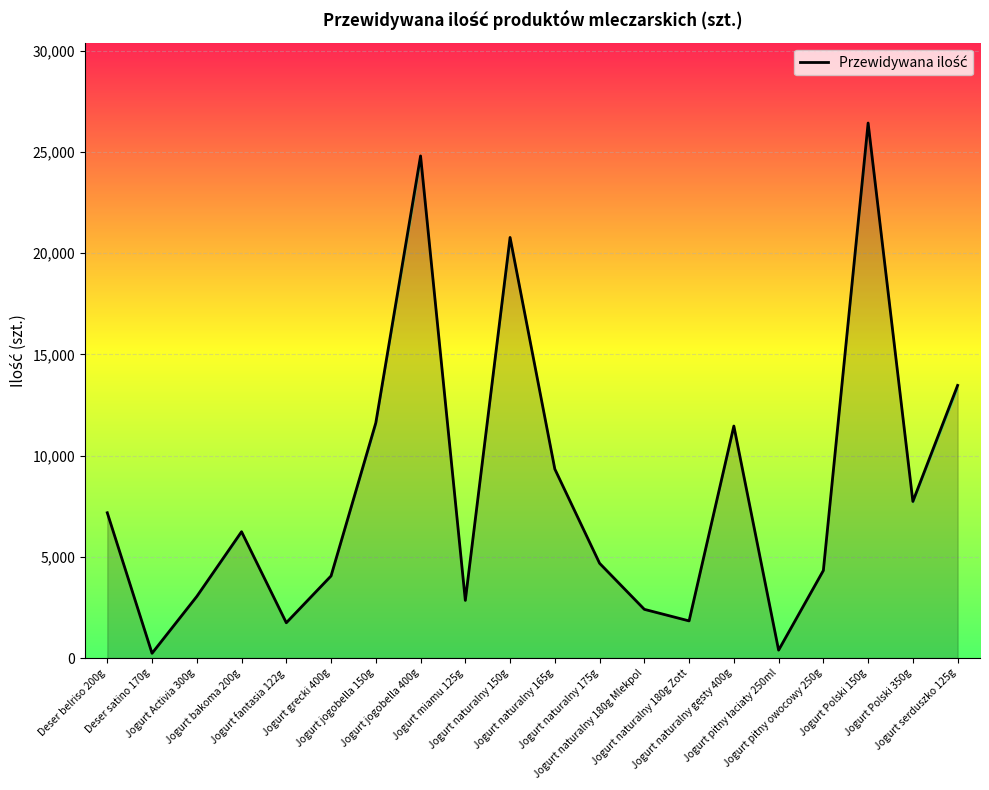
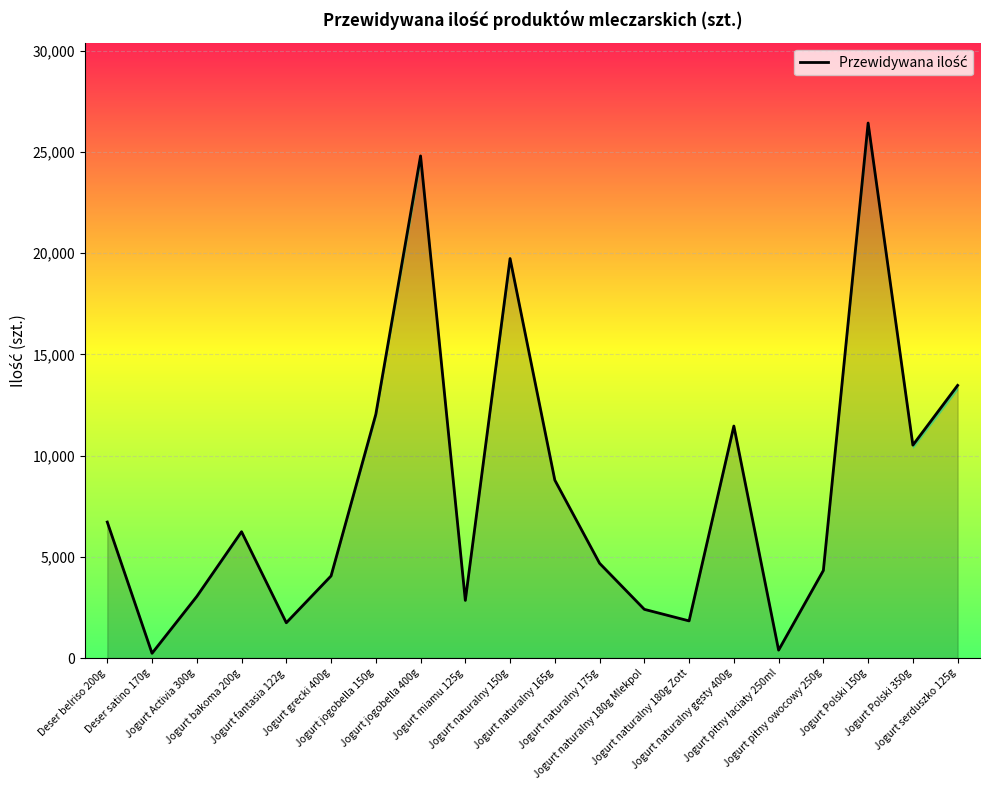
  {
-   "Deser belriso 200g": "7,200",
+   "Deser belriso 200g": "6,700",
    "Deser satino 170g": "200",
    "Jogurt Activia 300g": "3,000",
    "Jogurt bakoma 200g": "6,200",
    "Jogurt fantasia 122g": "1,700",
    "Jogurt grecki 400g": "4,100",
-   "Jogurt jogobella 150g": "11,600",
+   "Jogurt jogobella 150g": "12,000",
    "Jogurt jogobella 400g": "24,800",
    "Jogurt miamu 125g": "2,800",
-   "Jogurt naturalny 150g": "20,800",
-   "Jogurt naturalny 165g": "9,300",
+   "Jogurt naturalny 150g": "19,700",
+   "Jogurt naturalny 165g": "8,800",
    "Jogurt naturalny 175g": "4,700",
    "Jogurt naturalny 180g Mlekpol": "2,400",
    "Jogurt naturalny 180g Zott": "1,800",
    "Jogurt naturalny gęsty 400g": "11,500",
    "Jogurt pitny łaciaty 250ml": "400",
    "Jogurt pitny owocowy 250g": "4,300",
    "Jogurt Polski 150g": "26,400",
-   "Jogurt Polski 350g": "7,700",
+   "Jogurt Polski 350g": "10,500",
    "Jogurt serduszko 125g": "13,500"
  }
